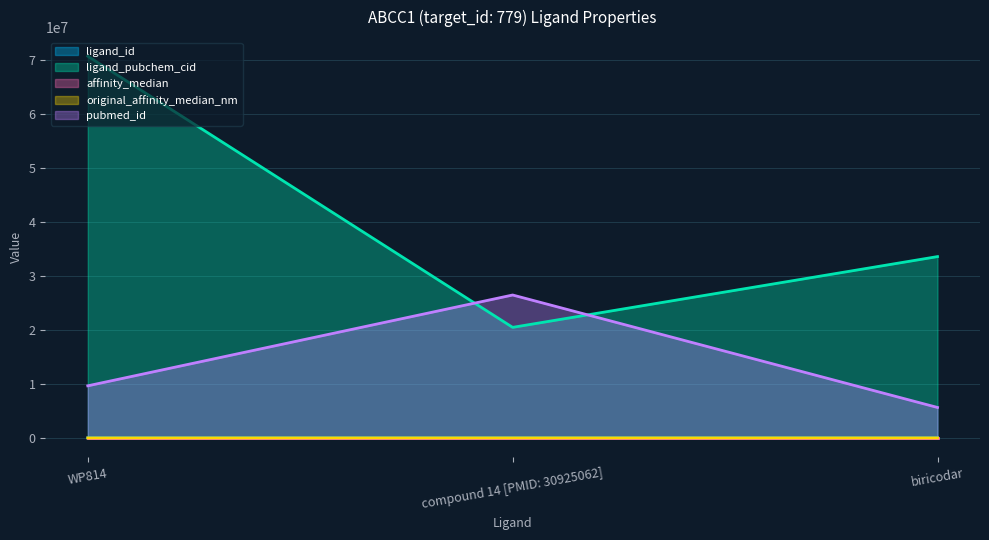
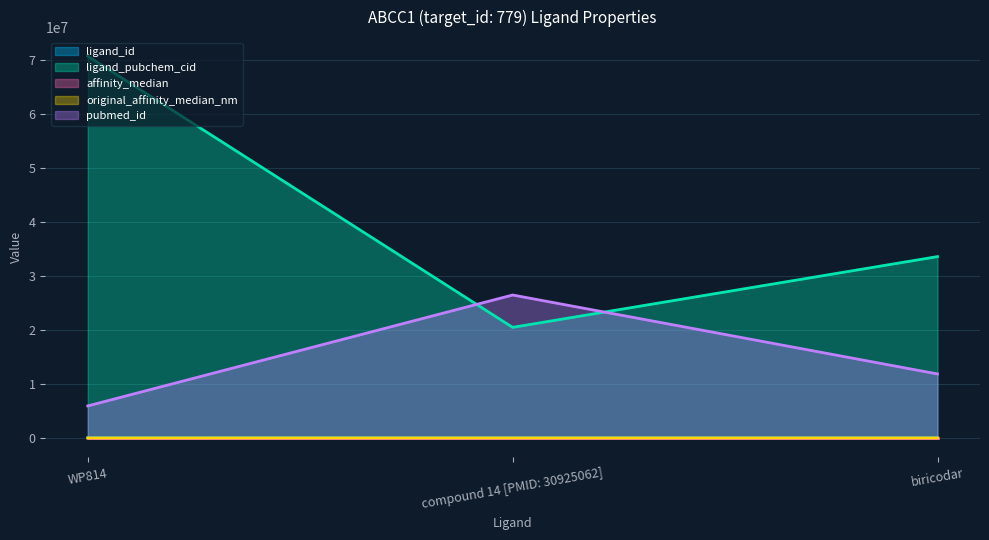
  {
    "original_affinity_median_nm": {
      "WP814": 0,
      "compound 14 [PMID: 30925062]": 0,
      "biricodar": 0
    },
    "ligand_pubchem_cid": {
      "compound 14 [PMID: 30925062]": 20000000,
      "biricodar": 34000000
    },
    "pubmed_id": {
-     "WP814": 10000000,
+     "WP814": 6000000,
      "compound 14 [PMID: 30925062]": 26000000,
-     "biricodar": 6000000
+     "biricodar": 12000000
    }
  }
